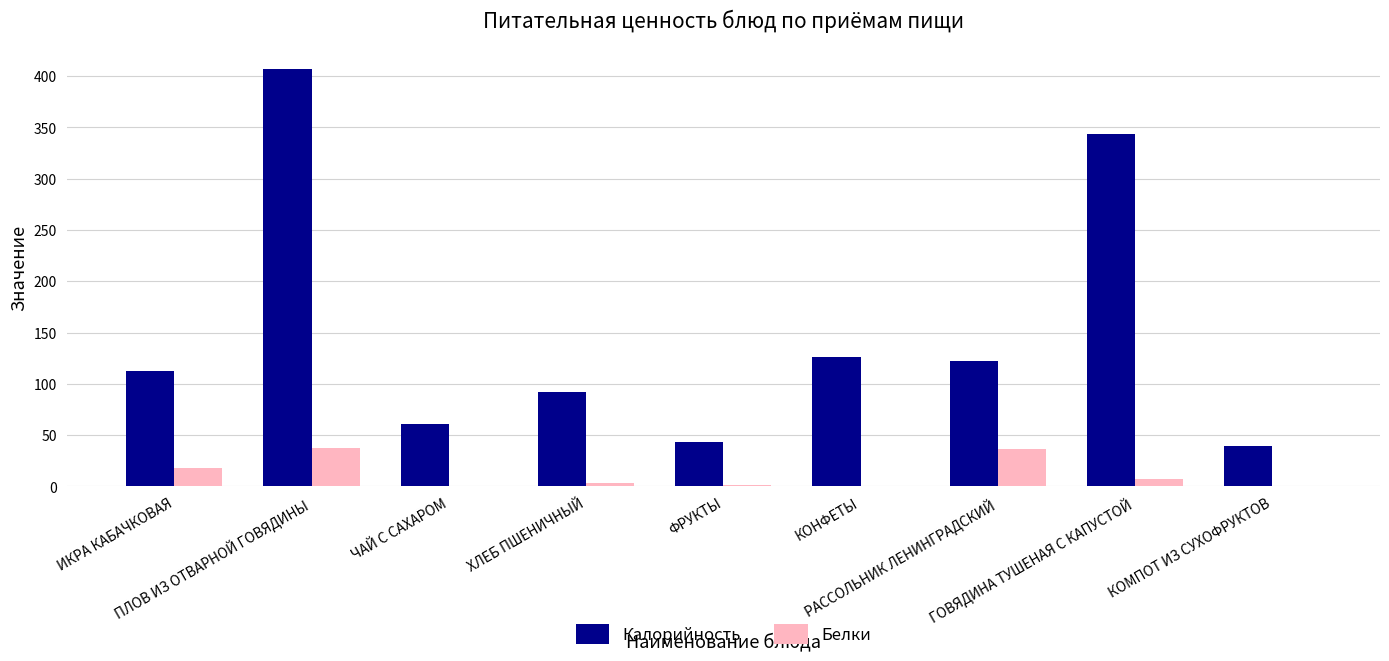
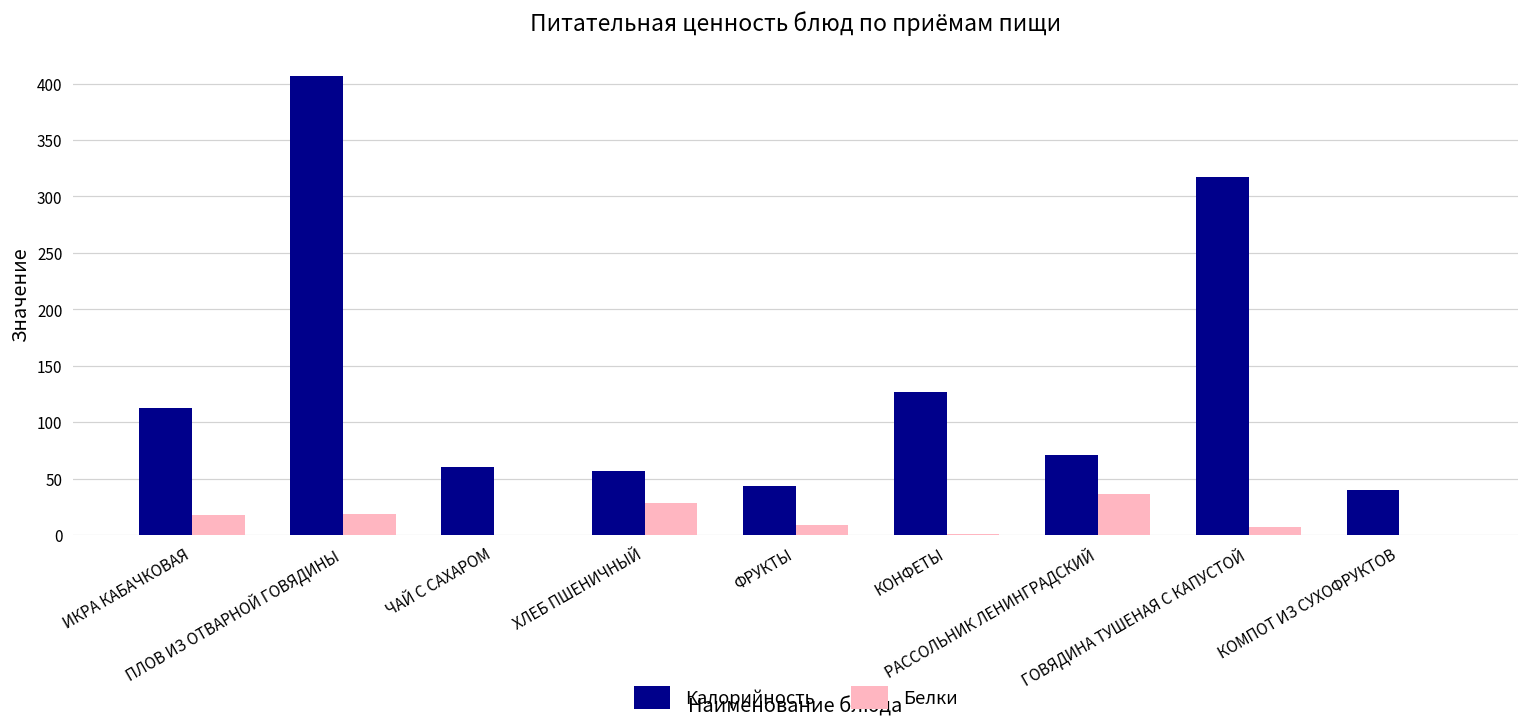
  {
    "Калорийность": {
      "ИКРА КАБАЧКОВАЯ": 112,
      "ПЛОВ ИЗ ОТВАРНОЙ ГОВЯДИНЫ": 407,
      "ЧАЙ С САХАРОМ": 61,
-     "ХЛЕБ ПШЕНИЧНЫЙ": 92,
+     "ХЛЕБ ПШЕНИЧНЫЙ": 57,
      "ФРУКТЫ": 43,
      "КОНФЕТЫ": 126,
-     "РАССОЛЬНИК ЛЕНИНГРАДСКИЙ": 122,
-     "ГОВЯДИНА ТУШЕНАЯ С КАПУСТОЙ": 344,
+     "РАССОЛЬНИК ЛЕНИНГРАДСКИЙ": 71,
+     "ГОВЯДИНА ТУШЕНАЯ С КАПУСТОЙ": 318,
      "КОМПОТ ИЗ СУХОФРУКТОВ": 40
    },
    "Белки": {
      "ИКРА КАБАЧКОВАЯ": 18,
-     "ПЛОВ ИЗ ОТВАРНОЙ ГОВЯДИНЫ": 37,
-     "ХЛЕБ ПШЕНИЧНЫЙ": 3,
-     "ФРУКТЫ": 1,
+     "ПЛОВ ИЗ ОТВАРНОЙ ГОВЯДИНЫ": 18,
+     "ХЛЕБ ПШЕНИЧНЫЙ": 28,
+     "ФРУКТЫ": 9,
      "РАССОЛЬНИК ЛЕНИНГРАДСКИЙ": 36,
      "ГОВЯДИНА ТУШЕНАЯ С КАПУСТОЙ": 7,
      "КОМПОТ ИЗ СУХОФРУКТОВ": 0
    }
  }
